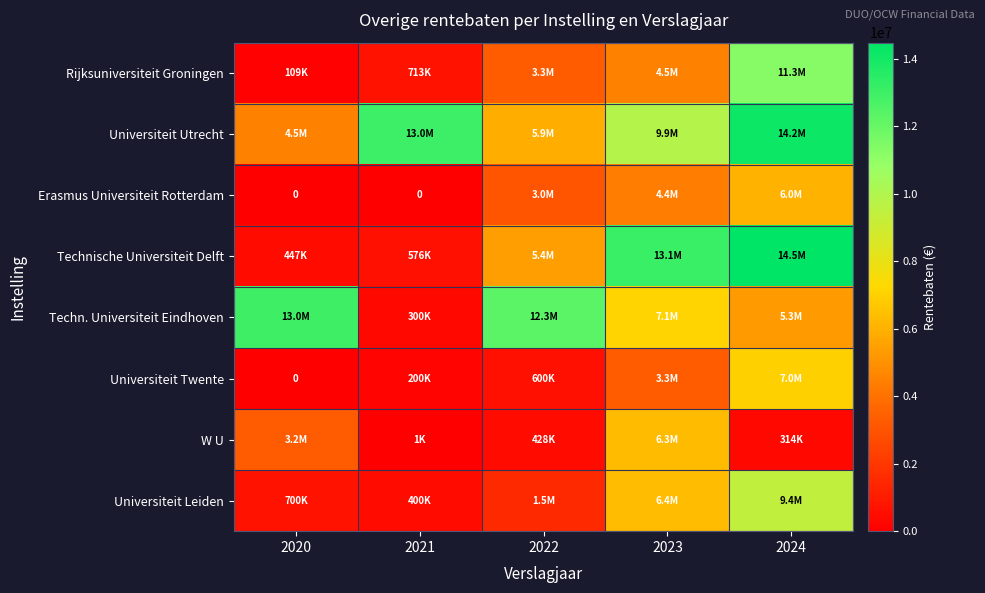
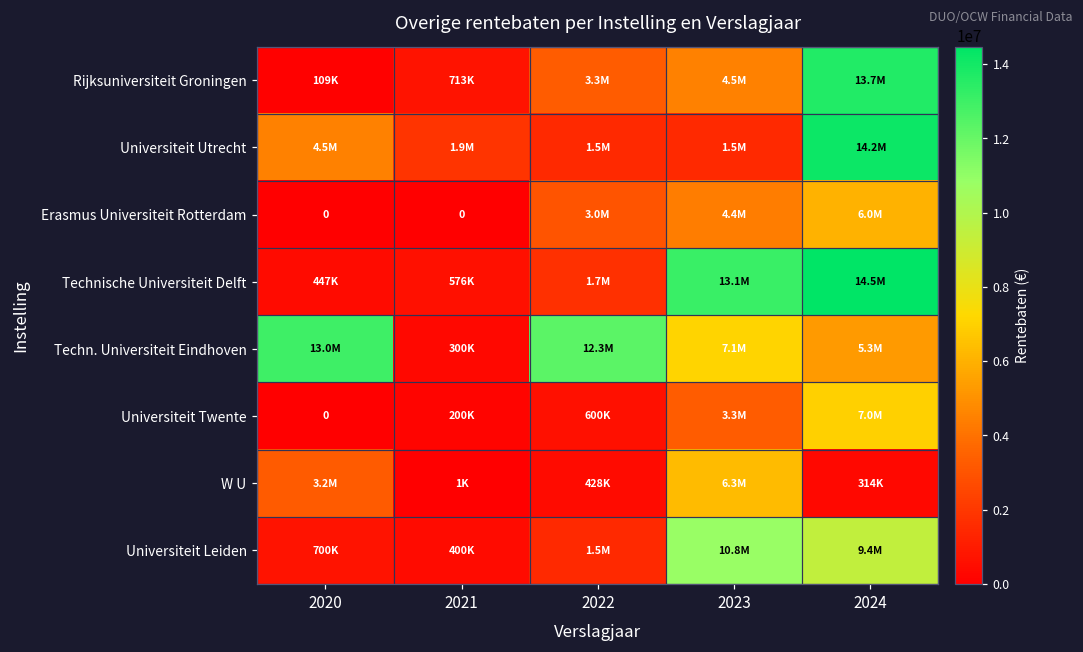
  {
    "Rijksuniversiteit Groningen": {
      "2020": "109K",
      "2021": "713K",
      "2022": "3.3M",
      "2023": "4.5M",
-     "2024": "11.3M"
+     "2024": "13.7M"
    },
    "Universiteit Utrecht": {
      "2020": "4.5M",
-     "2021": "13.0M",
-     "2022": "5.9M",
-     "2023": "9.9M",
+     "2021": "1.9M",
+     "2022": "1.5M",
+     "2023": "1.5M",
      "2024": "14.2M"
    },
    "Erasmus Universiteit Rotterdam": {
      "2020": "0",
      "2021": "0",
      "2022": "3.0M",
      "2023": "4.4M",
      "2024": "6.0M"
    },
    "Technische Universiteit Delft": {
      "2020": "447K",
      "2021": "576K",
-     "2022": "5.4M",
+     "2022": "1.7M",
      "2023": "13.1M",
      "2024": "14.5M"
    },
    "Techn. Universiteit Eindhoven": {
      "2020": "13.0M",
      "2021": "300K",
      "2022": "12.3M",
      "2023": "7.1M",
      "2024": "5.3M"
    },
    "Universiteit Twente": {
      "2020": "0",
      "2021": "200K",
      "2022": "600K",
      "2023": "3.3M",
      "2024": "7.0M"
    },
    "W U": {
      "2020": "3.2M",
      "2021": "1K",
      "2022": "428K",
      "2023": "6.3M",
      "2024": "314K"
    },
    "Universiteit Leiden": {
      "2020": "700K",
      "2021": "400K",
      "2022": "1.5M",
-     "2023": "6.4M",
+     "2023": "10.8M",
      "2024": "9.4M"
    }
  }
